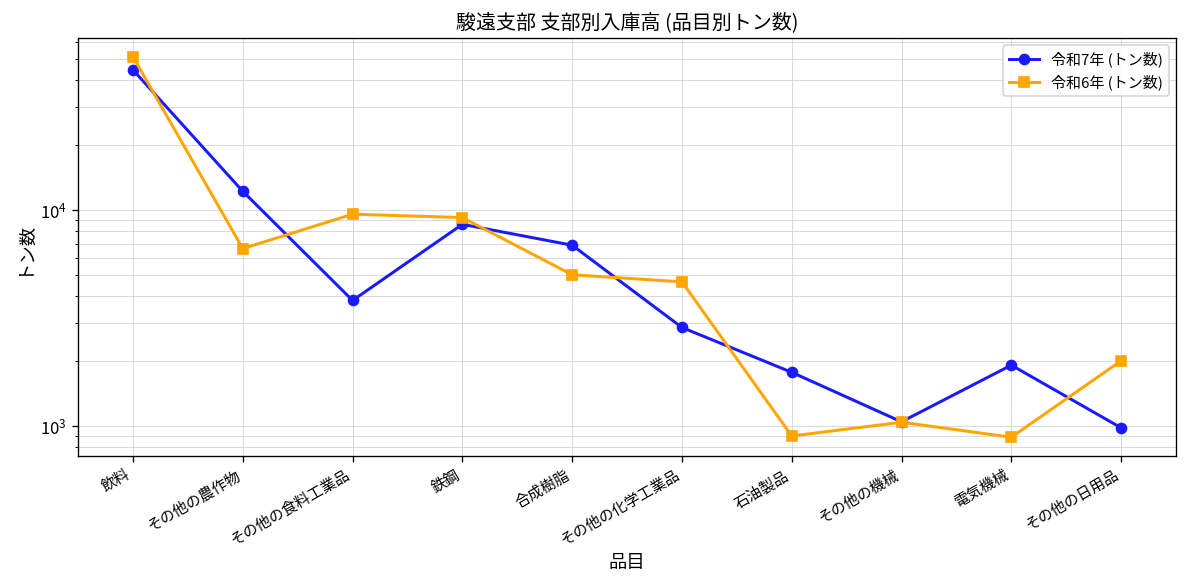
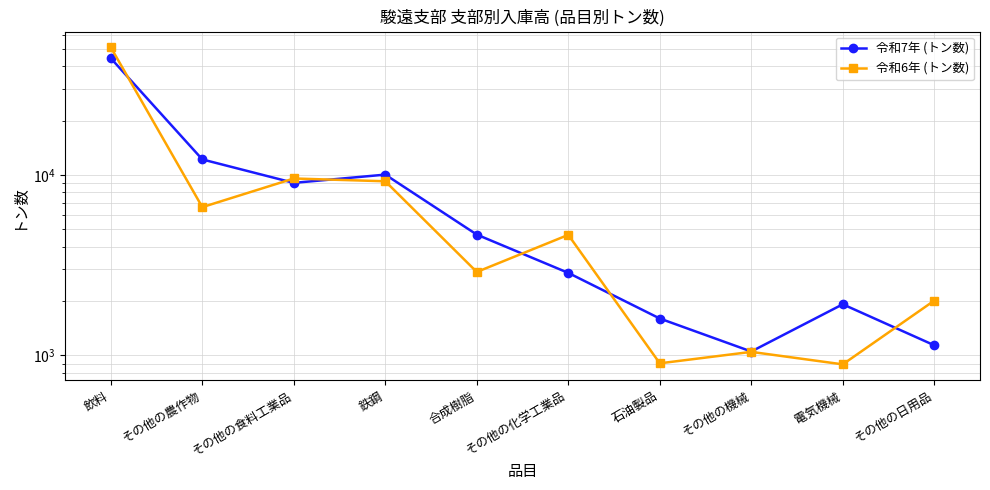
  {
    "令和7年 (トン数)": {
      "飲料": 44000,
      "その他の農作物": 12000,
-     "その他の食料工業品": 3800,
-     "鉄鋼": 9000,
-     "合成樹脂": 6900,
+     "その他の食料工業品": 9000,
+     "鉄鋼": 10000,
+     "合成樹脂": 4700,
      "その他の化学工業品": 2900,
-     "石油製品": 1800,
+     "石油製品": 1600,
      "電気機械": 1900,
-     "その他の日用品": 1000
+     "その他の日用品": 1100
    },
    "令和6年 (トン数)": {
      "飲料": 51000,
      "その他の農作物": 6600,
      "その他の食料工業品": 10000,
      "鉄鋼": 9000,
-     "合成樹脂": 5000,
+     "合成樹脂": 2900,
      "その他の化学工業品": 4700,
      "石油製品": 900,
      "電気機械": 900,
      "その他の日用品": 2000
    }
  }
